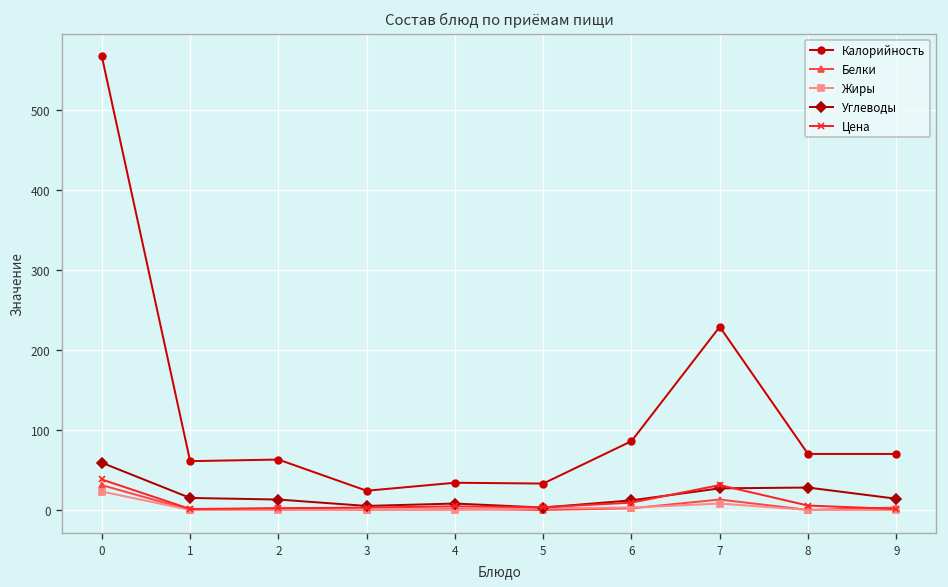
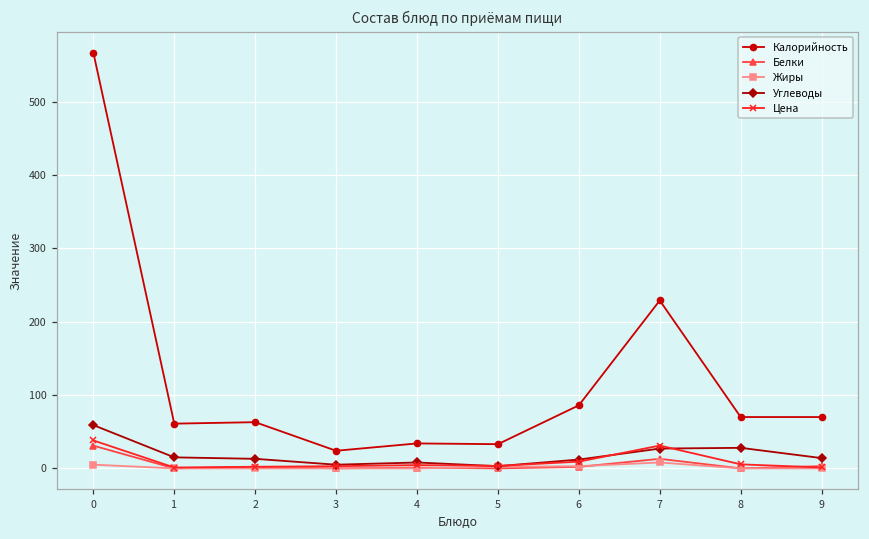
  {
    "Жиры": {
-     "0": 20,
+     "0": 10,
      "7": 10
    }
  }
